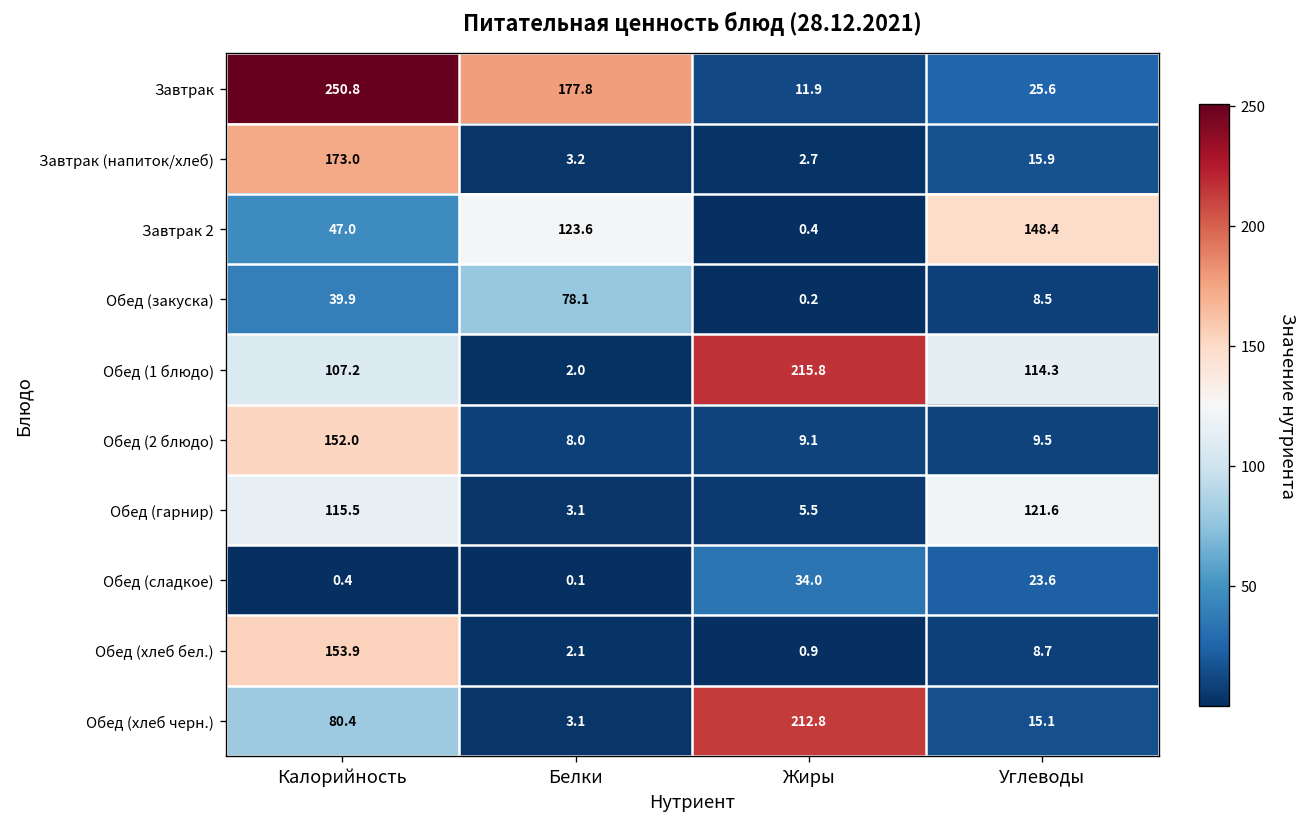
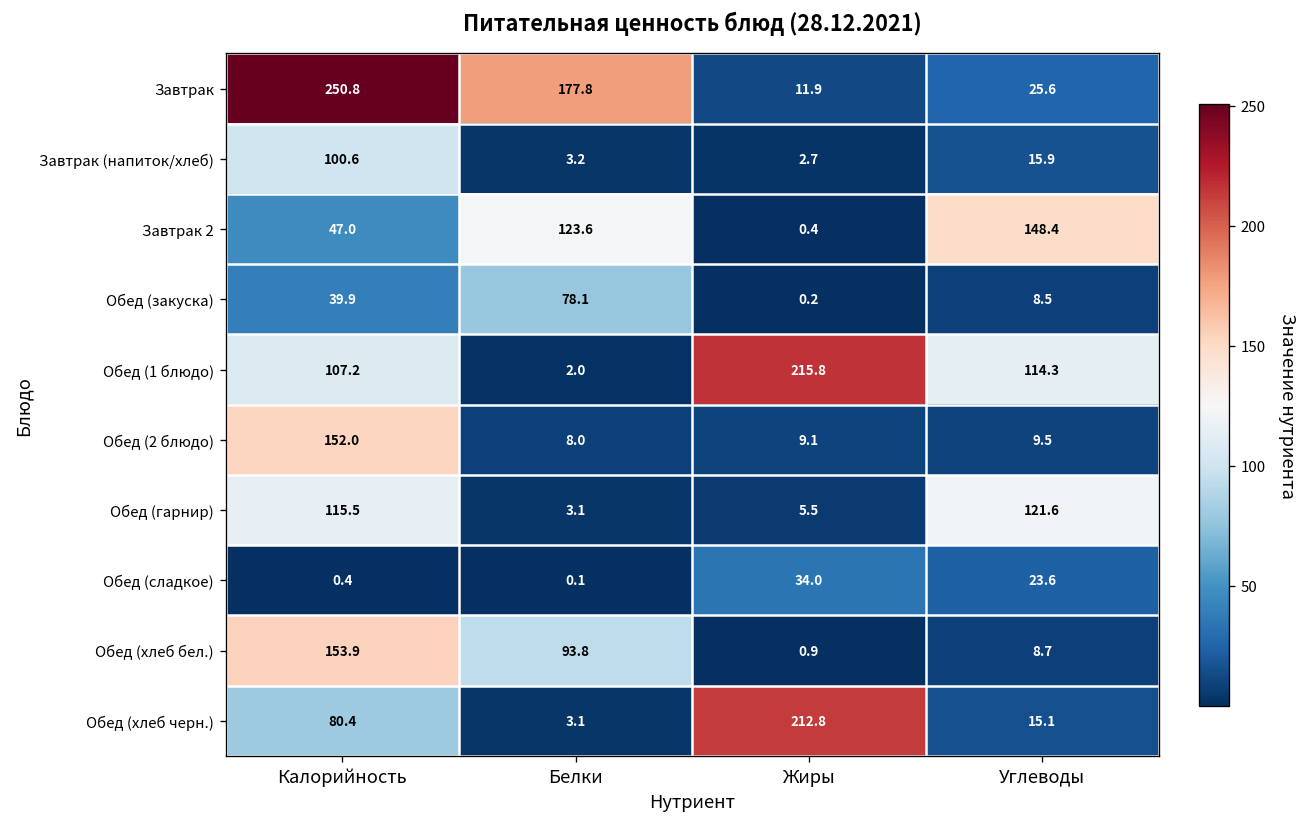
  {
    "Завтрак": {
      "Калорийность": 250.8,
      "Белки": 177.8,
      "Жиры": 11.9,
      "Углеводы": 25.6
    },
    "Завтрак (напиток/хлеб)": {
-     "Калорийность": 173.0,
+     "Калорийность": 100.6,
      "Белки": 3.2,
      "Жиры": 2.7,
      "Углеводы": 15.9
    },
    "Завтрак 2": {
      "Калорийность": 47.0,
      "Белки": 123.6,
      "Жиры": 0.4,
      "Углеводы": 148.4
    },
    "Обед (закуска)": {
      "Калорийность": 39.9,
      "Белки": 78.1,
      "Жиры": 0.2,
      "Углеводы": 8.5
    },
    "Обед (1 блюдо)": {
      "Калорийность": 107.2,
      "Белки": 2.0,
      "Жиры": 215.8,
      "Углеводы": 114.3
    },
    "Обед (2 блюдо)": {
      "Калорийность": 152.0,
      "Белки": 8.0,
      "Жиры": 9.1,
      "Углеводы": 9.5
    },
    "Обед (гарнир)": {
      "Калорийность": 115.5,
      "Белки": 3.1,
      "Жиры": 5.5,
      "Углеводы": 121.6
    },
    "Обед (сладкое)": {
      "Калорийность": 0.4,
      "Белки": 0.1,
      "Жиры": 34.0,
      "Углеводы": 23.6
    },
    "Обед (хлеб бел.)": {
      "Калорийность": 153.9,
-     "Белки": 2.1,
+     "Белки": 93.8,
      "Жиры": 0.9,
      "Углеводы": 8.7
    },
    "Обед (хлеб черн.)": {
      "Калорийность": 80.4,
      "Белки": 3.1,
      "Жиры": 212.8,
      "Углеводы": 15.1
    }
  }
